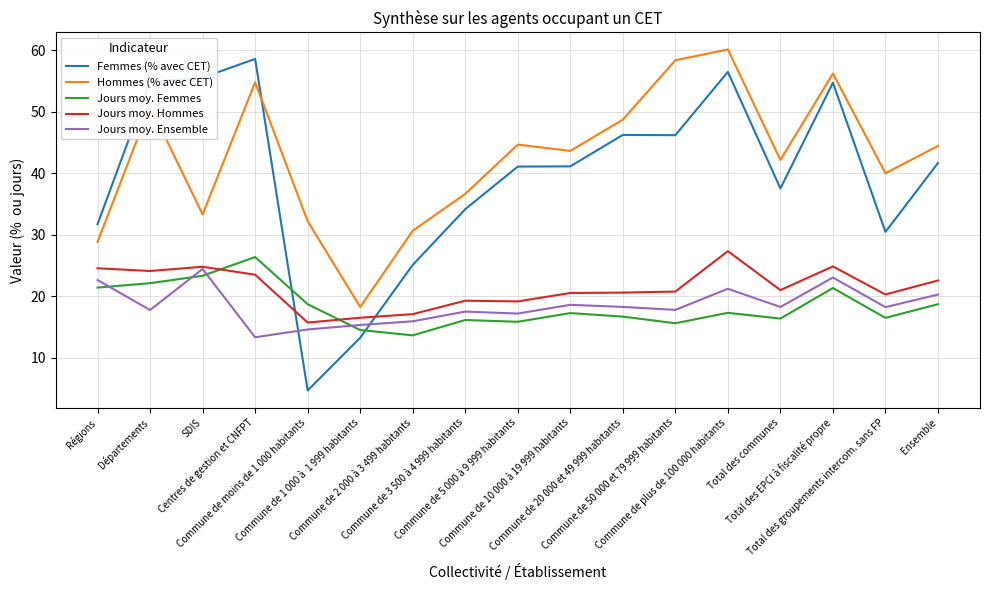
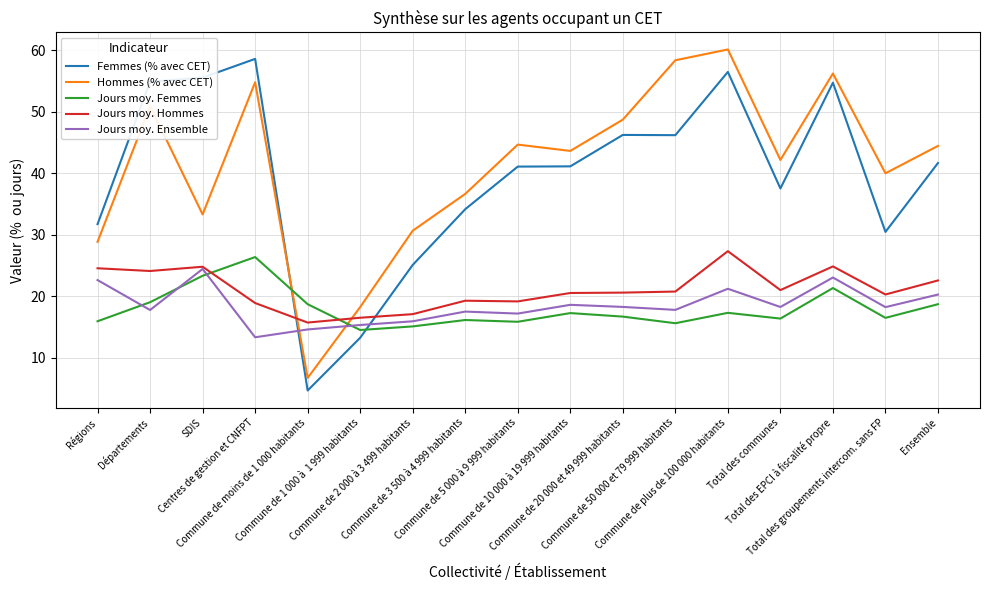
  {
    "Femmes (% avec CET)": {
      "Régions": 32,
      "Centres de gestion et CNFPT": 59,
      "Commune de moins de 1 000 habitants": 5,
      "Commune de 1 000 à 1 999 habitants": 13,
      "Commune de 2 000 à 3 499 habitants": 25,
      "Commune de 3 500 à 4 999 habitants": 34,
      "Commune de 5 000 à 9 999 habitants": 41,
      "Commune de 10 000 à 19 999 habitants": 41,
      "Commune de 20 000 et 49 999 habitants": 46,
      "Commune de 50 000 et 79 999 habitants": 46,
      "Commune de plus de 100 000 habitants": 56,
      "Total des communes": 38,
      "Total des EPCI à fiscalité propre": 55,
      "Total des groupements intercom. sans FP": 30,
      "Ensemble": 42
    },
    "Hommes (% avec CET)": {
      "Régions": 29,
      "SDIS": 33,
      "Centres de gestion et CNFPT": 55,
-     "Commune de moins de 1 000 habitants": 32,
+     "Commune de moins de 1 000 habitants": 7,
      "Commune de 1 000 à 1 999 habitants": 18,
      "Commune de 2 000 à 3 499 habitants": 31,
      "Commune de 3 500 à 4 999 habitants": 37,
      "Commune de 5 000 à 9 999 habitants": 45,
      "Commune de 10 000 à 19 999 habitants": 44,
      "Commune de 20 000 et 49 999 habitants": 49,
      "Commune de 50 000 et 79 999 habitants": 58,
      "Commune de plus de 100 000 habitants": 60,
      "Total des communes": 42,
      "Total des EPCI à fiscalité propre": 56,
      "Total des groupements intercom. sans FP": 40,
      "Ensemble": 44
    },
    "Jours moy. Femmes": {
-     "Régions": 21,
-     "Départements": 22,
+     "Régions": 16,
+     "Départements": 19,
      "SDIS": 23,
      "Centres de gestion et CNFPT": 26,
      "Commune de moins de 1 000 habitants": 19,
      "Commune de 1 000 à 1 999 habitants": 15,
-     "Commune de 2 000 à 3 499 habitants": 14,
+     "Commune de 2 000 à 3 499 habitants": 15,
      "Commune de 3 500 à 4 999 habitants": 16,
      "Commune de 5 000 à 9 999 habitants": 16,
      "Commune de 10 000 à 19 999 habitants": 17,
      "Commune de 20 000 et 49 999 habitants": 17,
      "Commune de 50 000 et 79 999 habitants": 16,
      "Commune de plus de 100 000 habitants": 17,
      "Total des communes": 16,
      "Total des EPCI à fiscalité propre": 21,
      "Total des groupements intercom. sans FP": 16,
      "Ensemble": 19
    },
    "Jours moy. Hommes": {
      "Régions": 25,
      "Départements": 24,
-     "Centres de gestion et CNFPT": 24,
+     "Centres de gestion et CNFPT": 19,
      "Commune de moins de 1 000 habitants": 16,
      "Commune de 1 000 à 1 999 habitants": 17,
      "Commune de 2 000 à 3 499 habitants": 17,
      "Commune de 3 500 à 4 999 habitants": 19,
      "Commune de 5 000 à 9 999 habitants": 19,
      "Commune de 10 000 à 19 999 habitants": 21,
      "Commune de 20 000 et 49 999 habitants": 21,
      "Commune de 50 000 et 79 999 habitants": 21,
      "Commune de plus de 100 000 habitants": 27,
      "Total des communes": 21,
      "Total des EPCI à fiscalité propre": 25,
      "Total des groupements intercom. sans FP": 20,
      "Ensemble": 23
    },
    "Jours moy. Ensemble": {
      "Régions": 23,
      "Départements": 18,
      "Centres de gestion et CNFPT": 13,
      "Commune de moins de 1 000 habitants": 15,
      "Commune de 1 000 à 1 999 habitants": 15,
      "Commune de 2 000 à 3 499 habitants": 16,
      "Commune de 3 500 à 4 999 habitants": 18,
      "Commune de 5 000 à 9 999 habitants": 17,
      "Commune de 10 000 à 19 999 habitants": 19,
      "Commune de 20 000 et 49 999 habitants": 18,
      "Commune de 50 000 et 79 999 habitants": 18,
      "Commune de plus de 100 000 habitants": 21,
      "Total des communes": 18,
      "Total des EPCI à fiscalité propre": 23,
      "Total des groupements intercom. sans FP": 18,
      "Ensemble": 20
    }
  }
